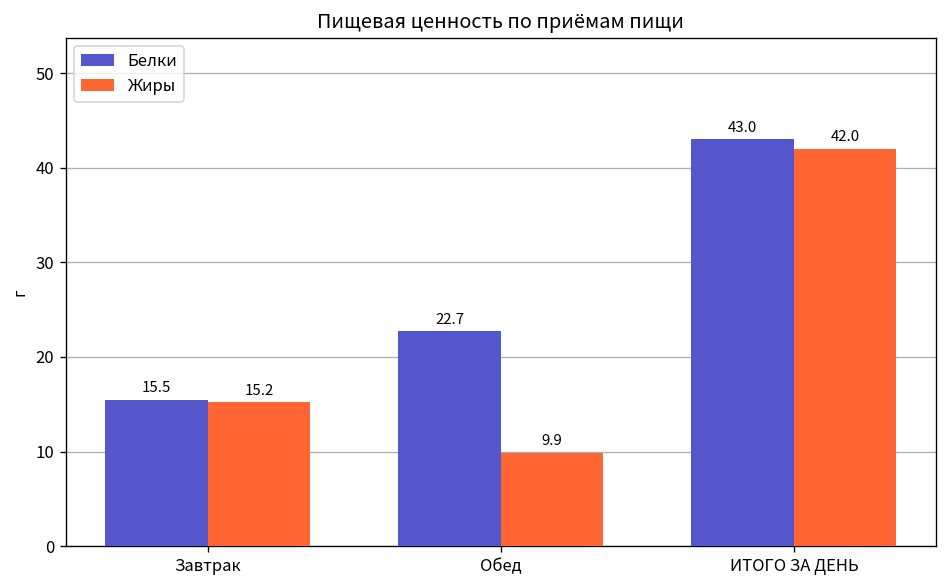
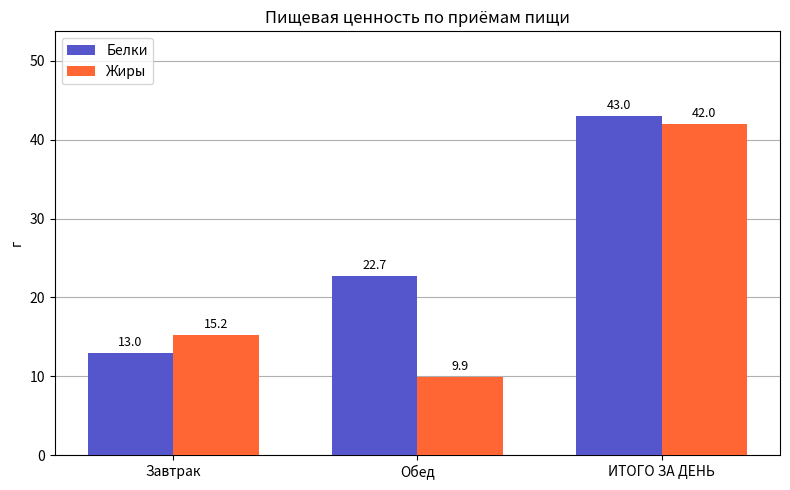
  {
    "Белки": {
-     "Завтрак": 15.5,
+     "Завтрак": 13.0,
      "Обед": 22.7,
      "ИТОГО ЗА ДЕНЬ": 43.0
    },
    "Жиры": {
      "Завтрак": 15.2,
      "Обед": 9.9,
      "ИТОГО ЗА ДЕНЬ": 42.0
    }
  }
